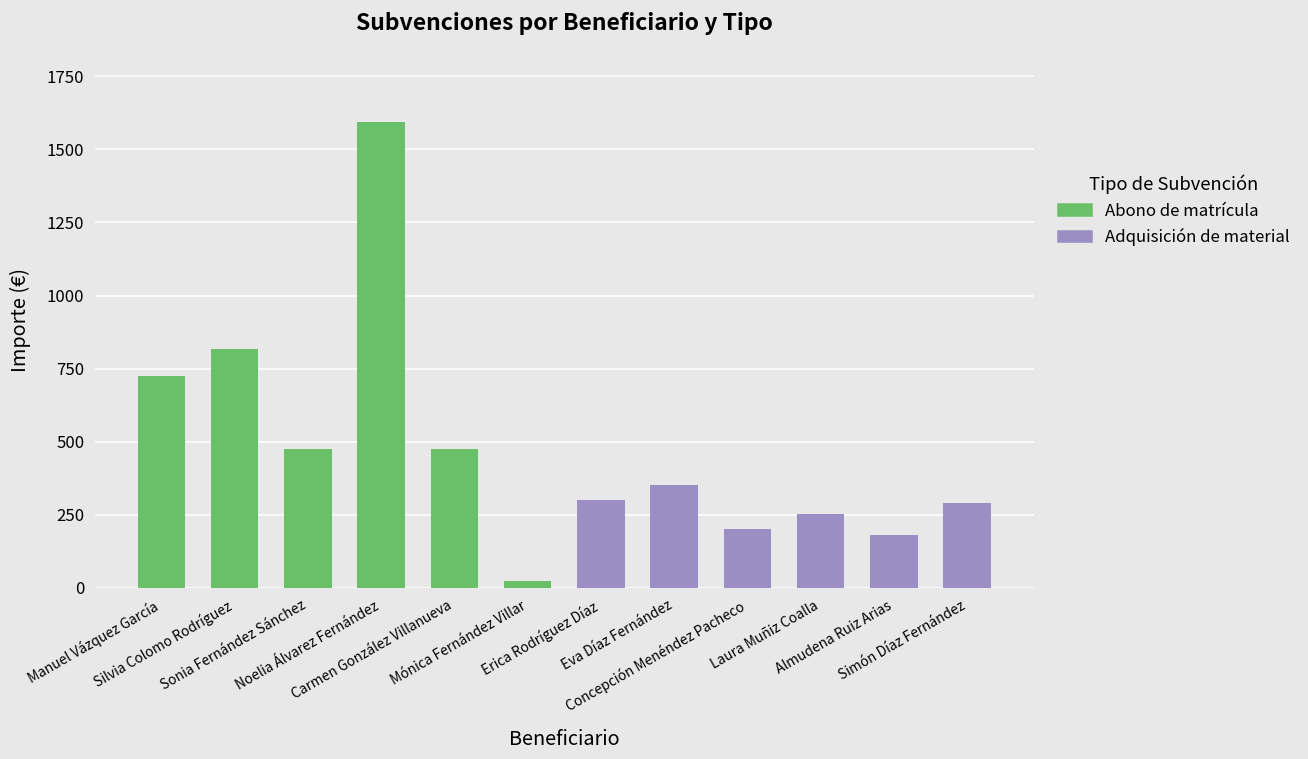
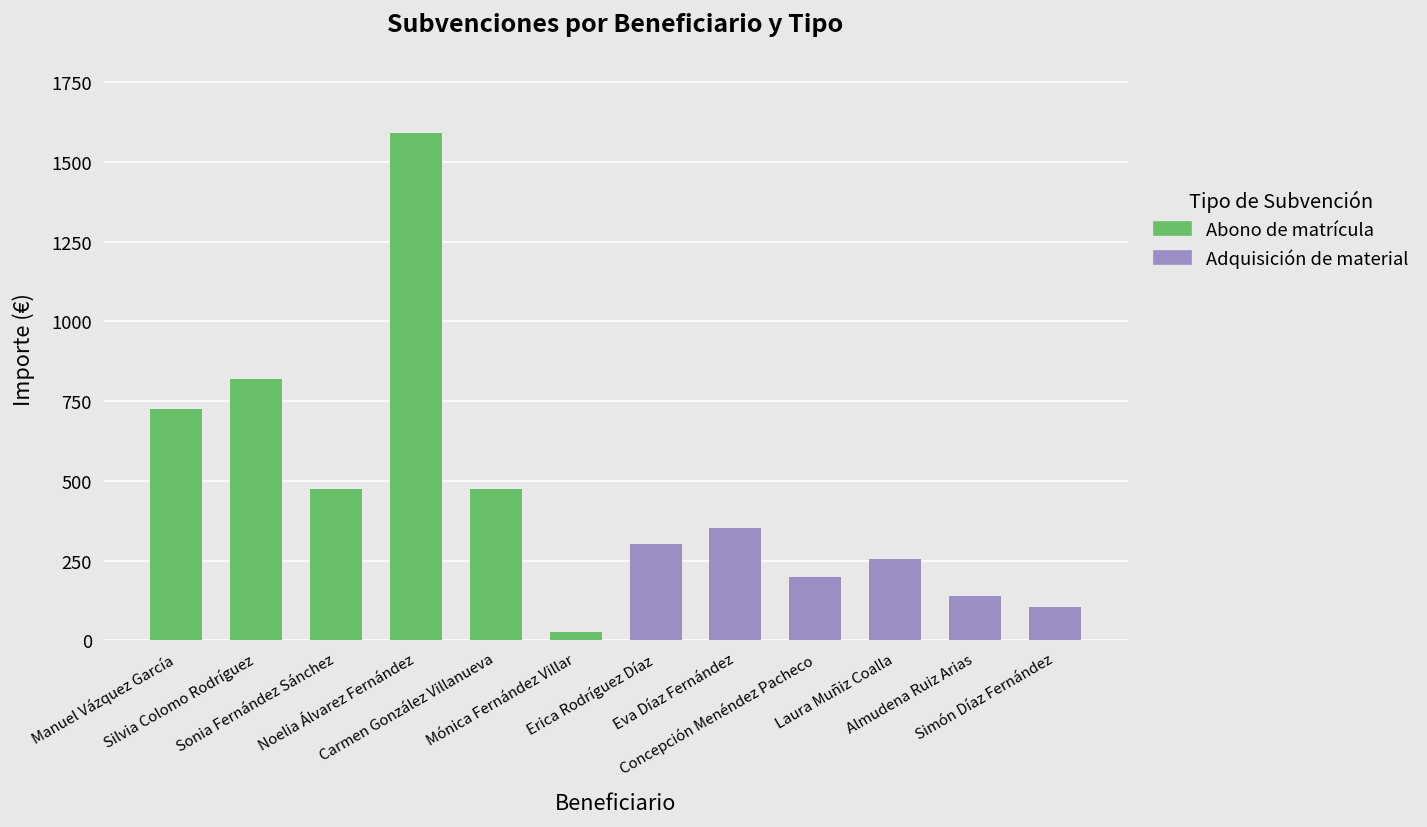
  {
    "Abono de matrícula": {
      "Manuel Vázquez García": 730,
      "Silvia Colomo Rodríguez": 820,
      "Sonia Fernández Sánchez": 480,
      "Noelia Álvarez Fernández": 1590,
      "Carmen González Villanueva": 480,
      "Mónica Fernández Villar": 30
    },
    "Adquisición de material": {
      "Erica Rodríguez Díaz": 300,
      "Eva Díaz Fernández": 350,
      "Concepción Menéndez Pacheco": 200,
      "Laura Muñiz Coalla": 250,
-     "Almudena Ruiz Arias": 180,
-     "Simón Díaz Fernández": 290
+     "Almudena Ruiz Arias": 140,
+     "Simón Díaz Fernández": 110
    }
  }
